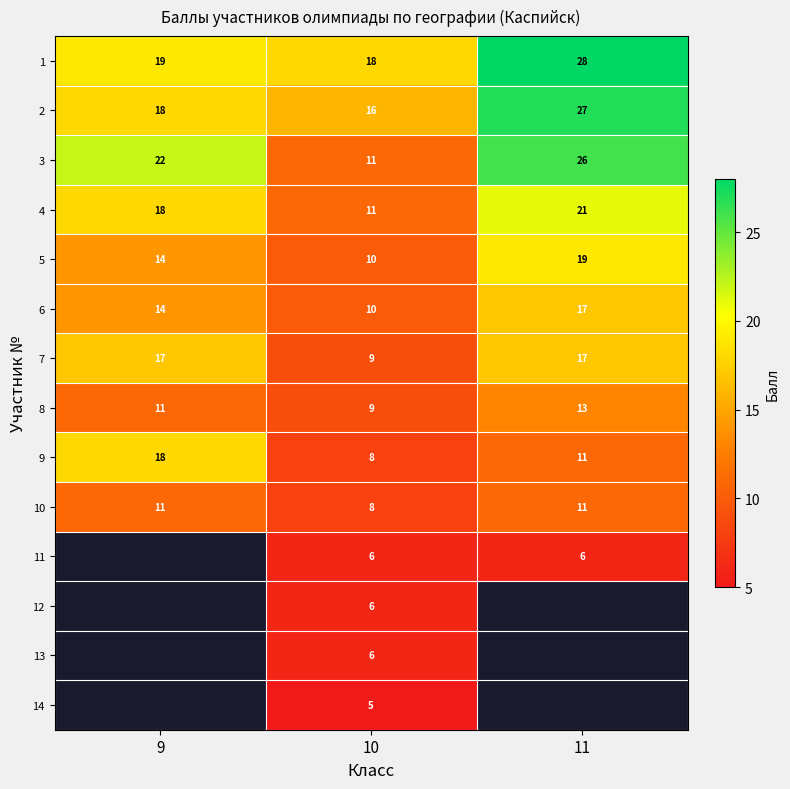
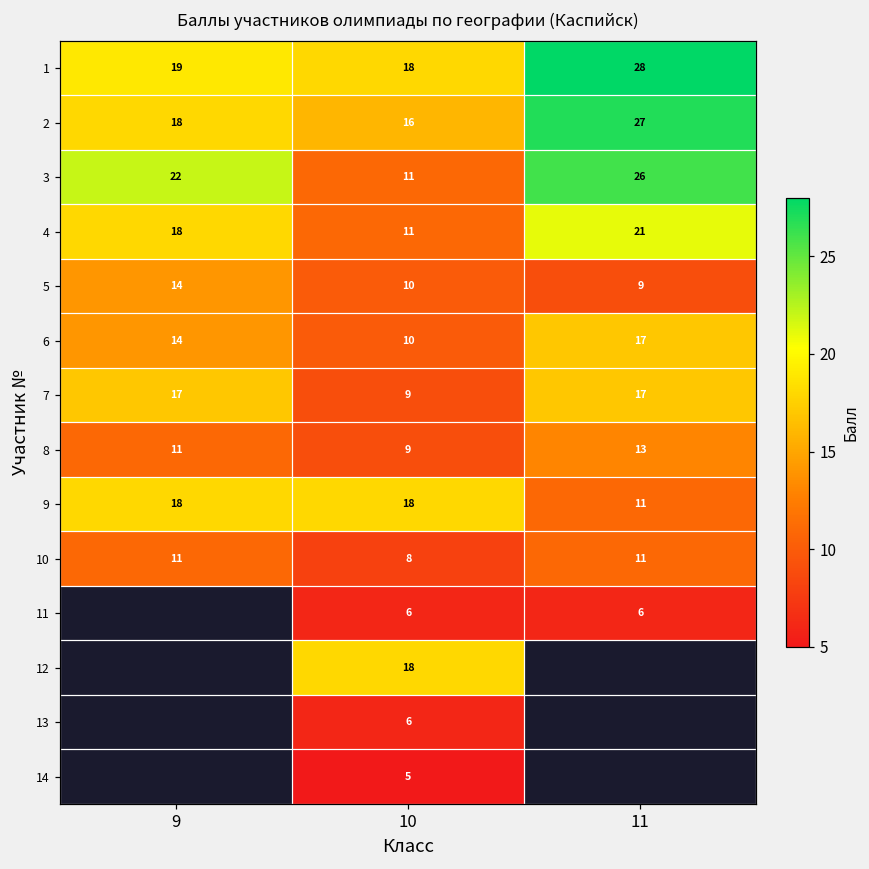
  {
    "1": {
      "9": 19,
      "10": 18,
      "11": 28
    },
    "2": {
      "9": 18,
      "10": 16,
      "11": 27
    },
    "3": {
      "9": 22,
      "10": 11,
      "11": 26
    },
    "4": {
      "9": 18,
      "10": 11,
      "11": 21
    },
    "5": {
      "9": 14,
      "10": 10,
-     "11": 19
+     "11": 9
    },
    "6": {
      "9": 14,
      "10": 10,
      "11": 17
    },
    "7": {
      "9": 17,
      "10": 9,
      "11": 17
    },
    "8": {
      "9": 11,
      "10": 9,
      "11": 13
    },
    "9": {
      "9": 18,
-     "10": 8,
+     "10": 18,
      "11": 11
    },
    "10": {
      "9": 11,
      "10": 8,
      "11": 11
    },
    "11": {
      "10": 6,
      "11": 6
    },
    "12": {
-     "10": 6
+     "10": 18
    },
    "13": {
      "10": 6
    },
    "14": {
      "10": 5
    }
  }
